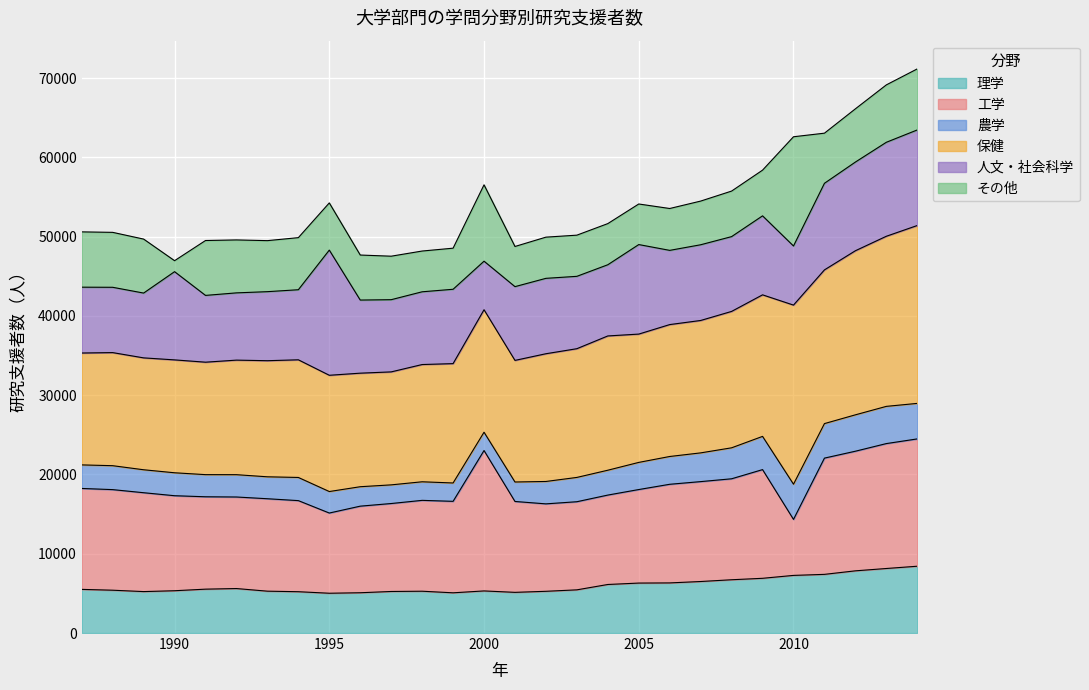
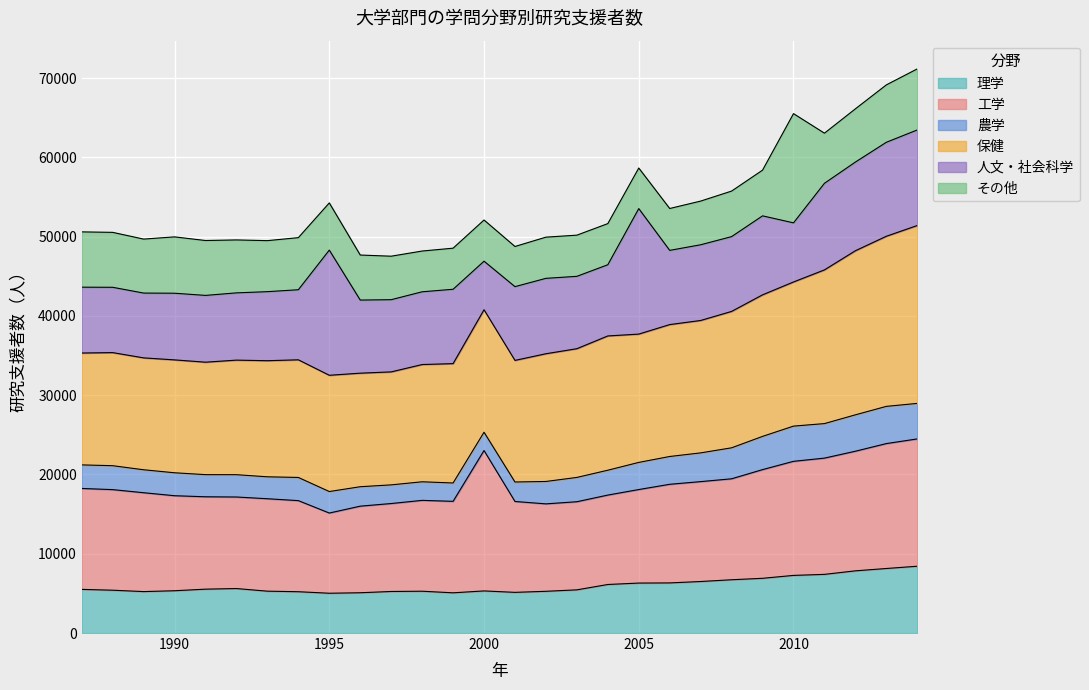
  {
    "工学": {
      "1990": 12000,
      "1995": 10000,
      "2000": 18000,
      "2005": 12000,
-     "2010": 7000
+     "2010": 14000
    },
    "保健": {
      "1990": 14000,
      "1995": 15000,
      "2000": 15000,
      "2005": 16000,
-     "2010": 23000
+     "2010": 18000
    },
    "人文・社会科学": {
-     "1990": 11000,
+     "1990": 8000,
      "1995": 16000,
      "2000": 6000,
-     "2005": 11000,
+     "2005": 16000,
      "2010": 7000
    },
    "その他": {
-     "1990": 1000,
+     "1990": 7000,
      "1995": 6000,
-     "2000": 10000,
+     "2000": 5000,
      "2005": 5000,
      "2010": 14000
    }
  }
